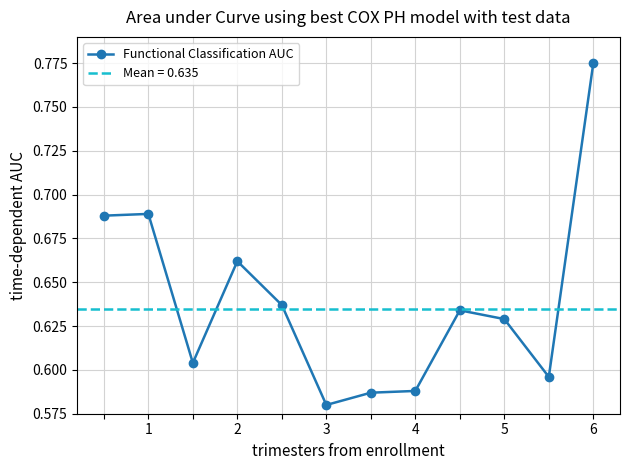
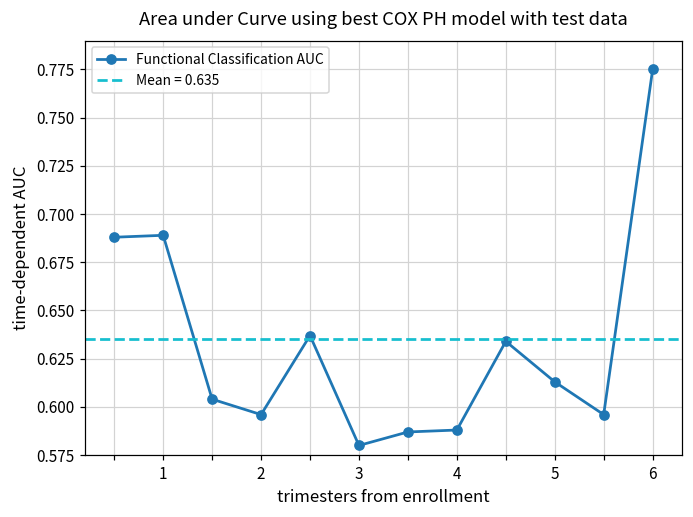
  {
    "1": 0.689,
-   "2": 0.662,
+   "2": 0.596,
    "3": 0.580,
    "4": 0.588,
-   "5": 0.629,
+   "5": 0.613,
    "6": 0.775
  }
